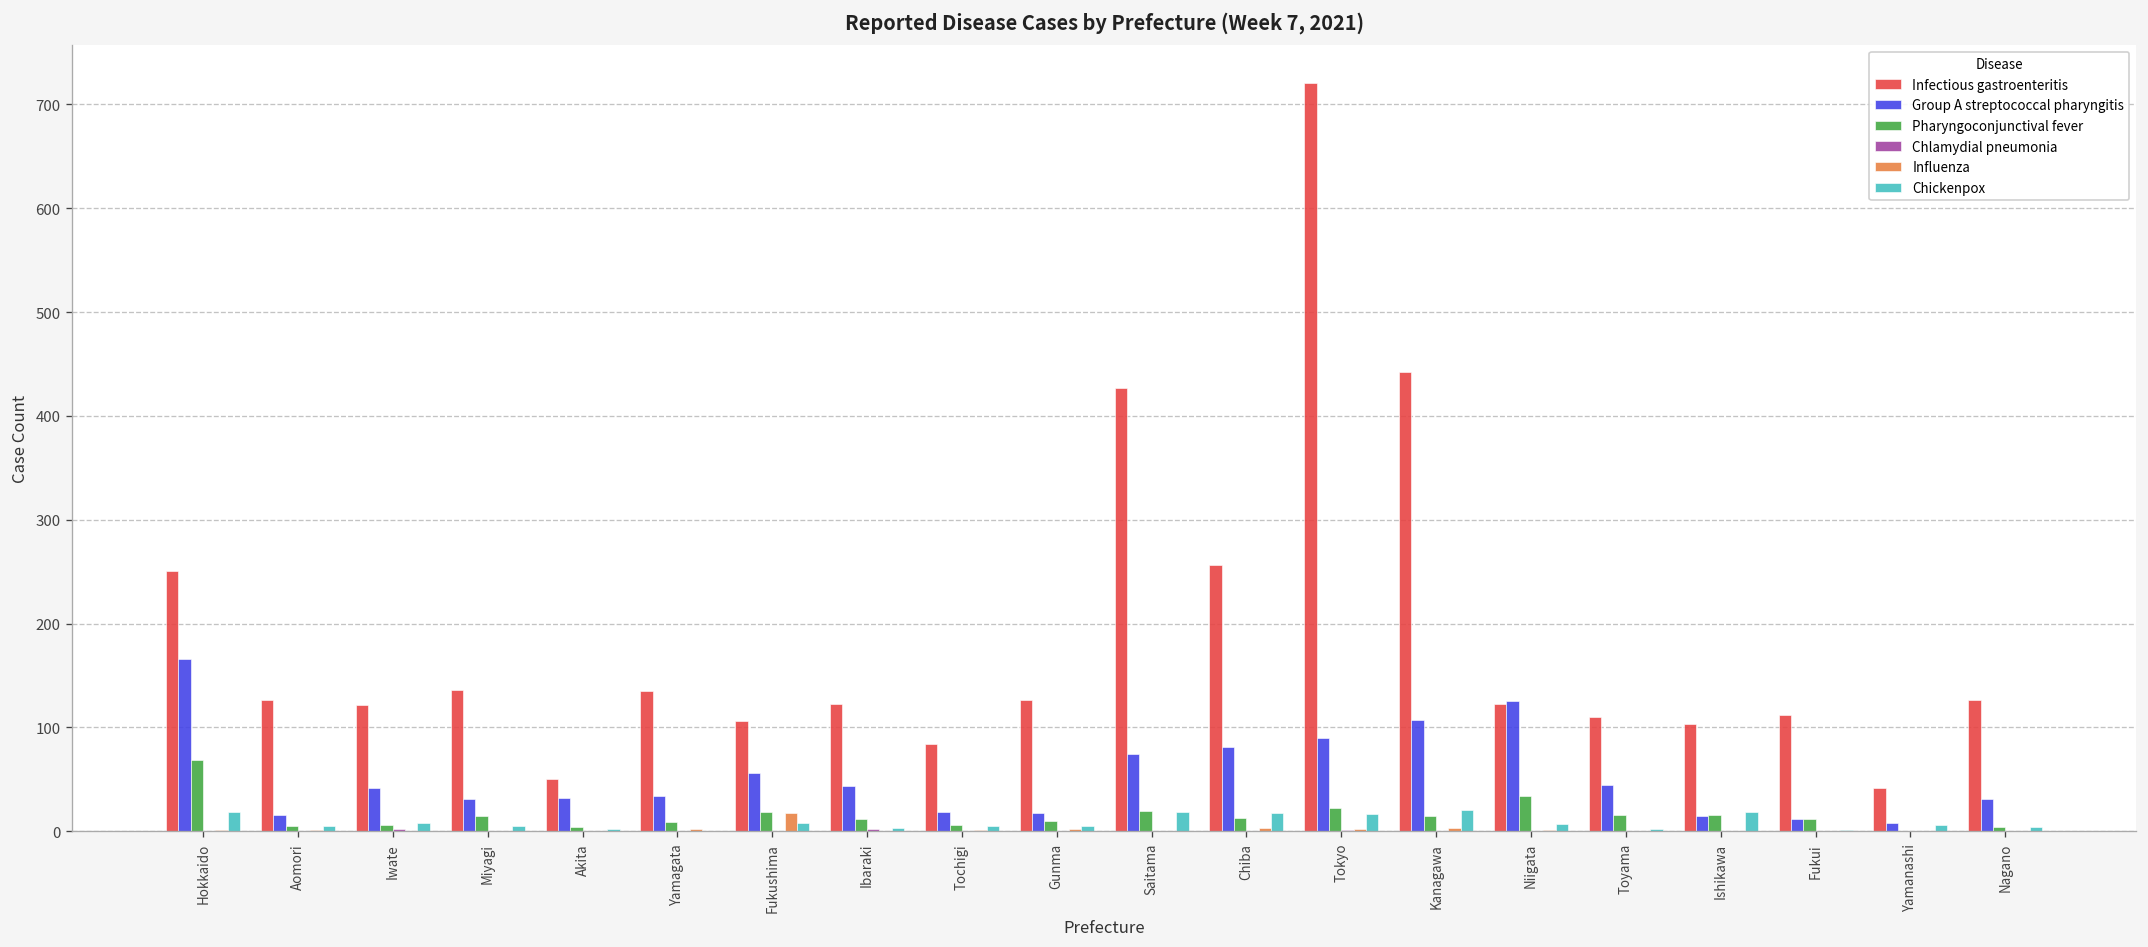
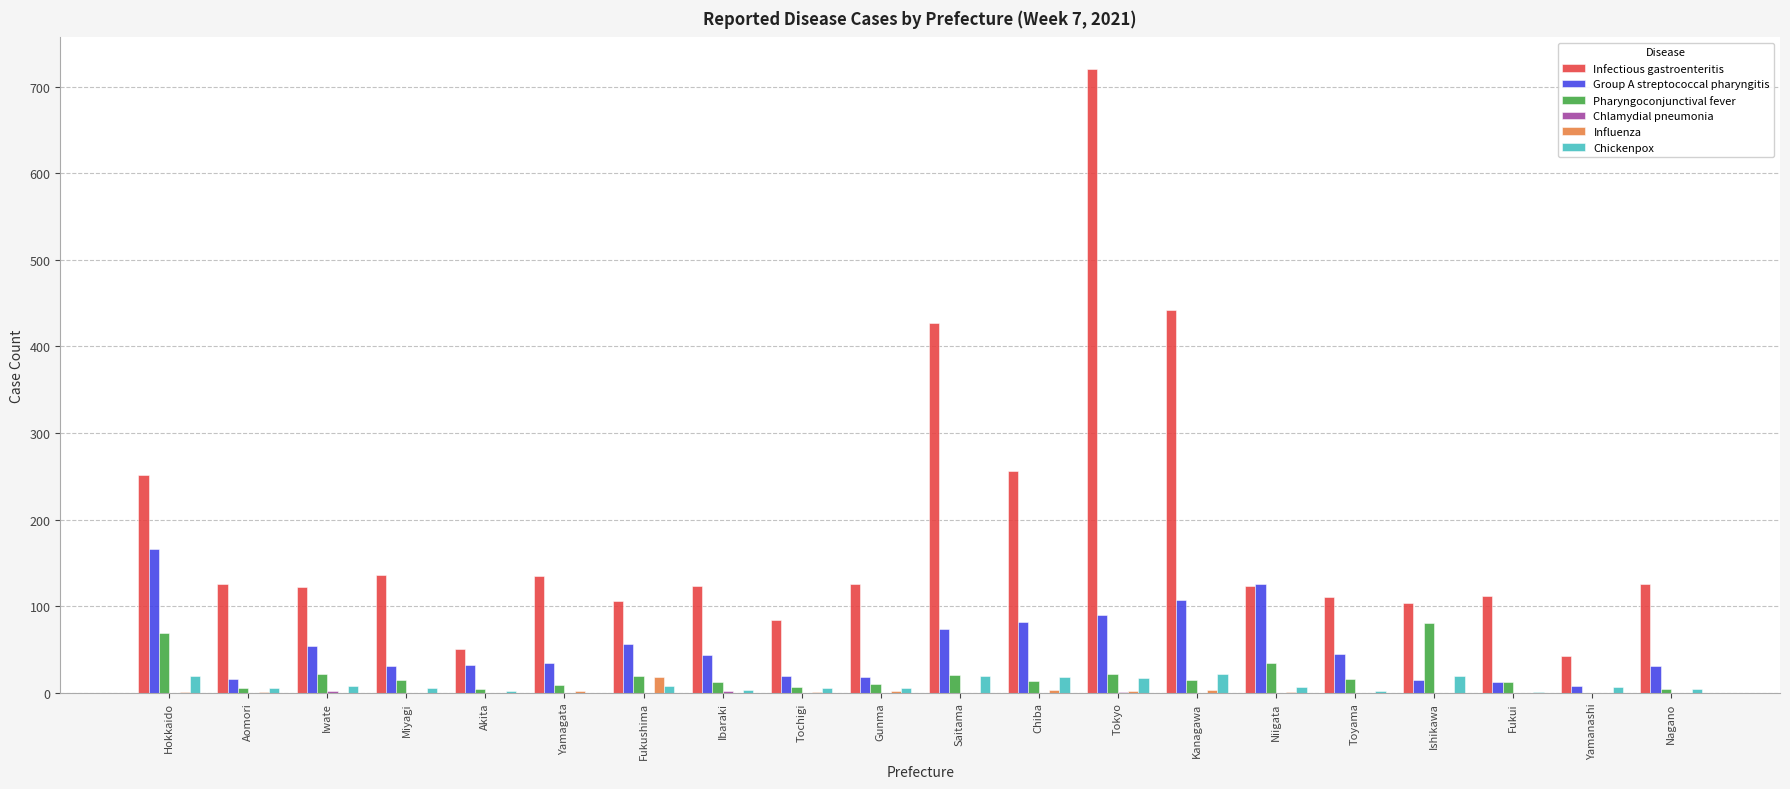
  {
    "Infectious gastroenteritis": {
      "Hokkaido": 250,
      "Aomori": 130,
      "Iwate": 120,
      "Miyagi": 140,
      "Akita": 50,
      "Yamagata": 140,
      "Fukushima": 110,
      "Ibaraki": 120,
      "Tochigi": 80,
      "Gunma": 130,
      "Saitama": 430,
      "Chiba": 260,
      "Tokyo": 720,
      "Kanagawa": 440,
      "Niigata": 120,
      "Toyama": 110,
      "Ishikawa": 100,
      "Fukui": 110,
      "Yamanashi": 40,
      "Nagano": 130
    },
    "Group A streptococcal pharyngitis": {
      "Hokkaido": 170,
      "Aomori": 20,
-     "Iwate": 40,
+     "Iwate": 50,
      "Miyagi": 30,
      "Akita": 30,
      "Yamagata": 30,
      "Fukushima": 60,
      "Ibaraki": 40,
      "Tochigi": 20,
      "Gunma": 20,
      "Saitama": 70,
      "Chiba": 80,
      "Tokyo": 90,
      "Kanagawa": 110,
      "Niigata": 130,
      "Toyama": 50,
      "Ishikawa": 20,
      "Fukui": 10,
      "Yamanashi": 10,
      "Nagano": 30
    },
    "Pharyngoconjunctival fever": {
      "Hokkaido": 70,
      "Aomori": 10,
-     "Iwate": 10,
+     "Iwate": 20,
      "Miyagi": 20,
      "Akita": 0,
      "Yamagata": 10,
      "Fukushima": 20,
      "Ibaraki": 10,
      "Tochigi": 10,
      "Gunma": 10,
      "Saitama": 20,
      "Chiba": 10,
      "Tokyo": 20,
      "Kanagawa": 20,
      "Niigata": 30,
      "Toyama": 20,
-     "Ishikawa": 20,
+     "Ishikawa": 80,
      "Fukui": 10,
      "Yamanashi": 0,
      "Nagano": 0
    },
    "Chlamydial pneumonia": {
      "Hokkaido": 0,
      "Aomori": 0,
      "Miyagi": 0,
      "Akita": 0,
      "Yamagata": 0,
      "Fukushima": 0,
      "Tochigi": 0,
      "Gunma": 0,
      "Saitama": 0,
      "Chiba": 0,
      "Kanagawa": 0,
      "Niigata": 0,
      "Toyama": 0,
      "Ishikawa": 0,
      "Fukui": 0,
      "Yamanashi": 0,
      "Nagano": 0
    },
    "Influenza": {
      "Iwate": 0,
      "Miyagi": 0,
      "Akita": 0,
      "Fukushima": 20,
      "Ibaraki": 0,
      "Saitama": 0,
      "Chiba": 0,
      "Kanagawa": 0,
      "Toyama": 0,
      "Ishikawa": 0,
      "Fukui": 0,
      "Yamanashi": 0,
      "Nagano": 0
    },
    "Chickenpox": {
      "Hokkaido": 20,
      "Aomori": 10,
      "Iwate": 10,
      "Miyagi": 10,
      "Yamagata": 0,
      "Fukushima": 10,
      "Ibaraki": 0,
      "Tochigi": 10,
      "Gunma": 10,
      "Saitama": 20,
      "Chiba": 20,
      "Tokyo": 20,
      "Kanagawa": 20,
      "Niigata": 10,
      "Ishikawa": 20,
      "Yamanashi": 10,
      "Nagano": 0
    }
  }
